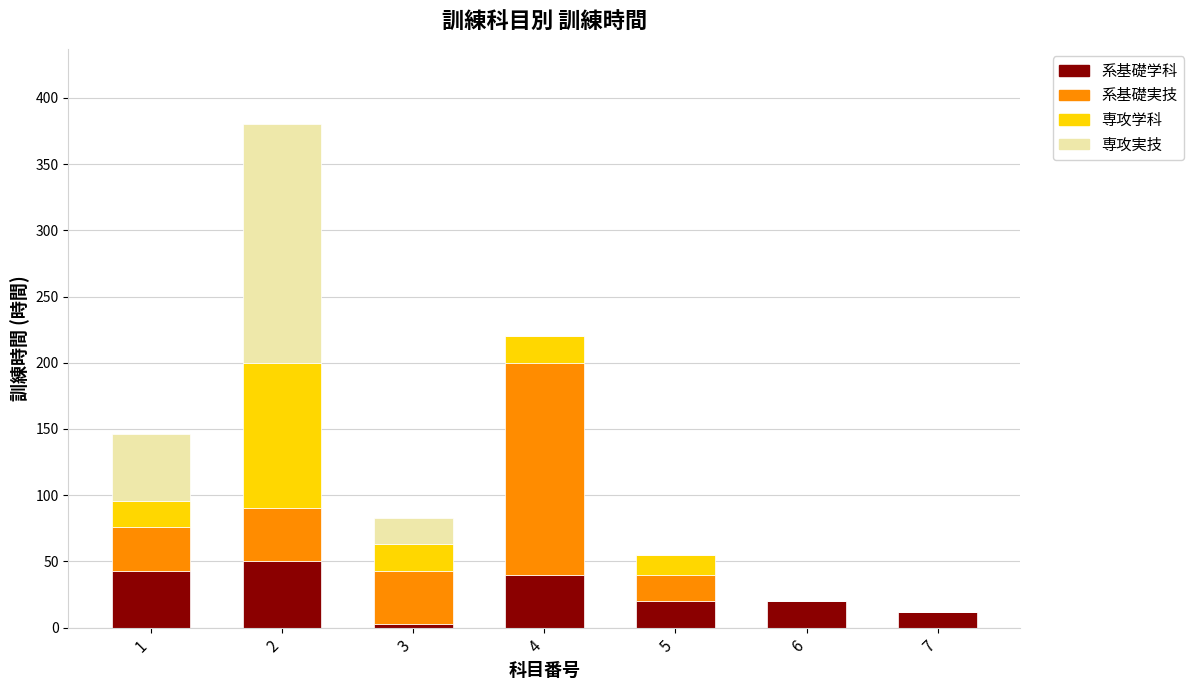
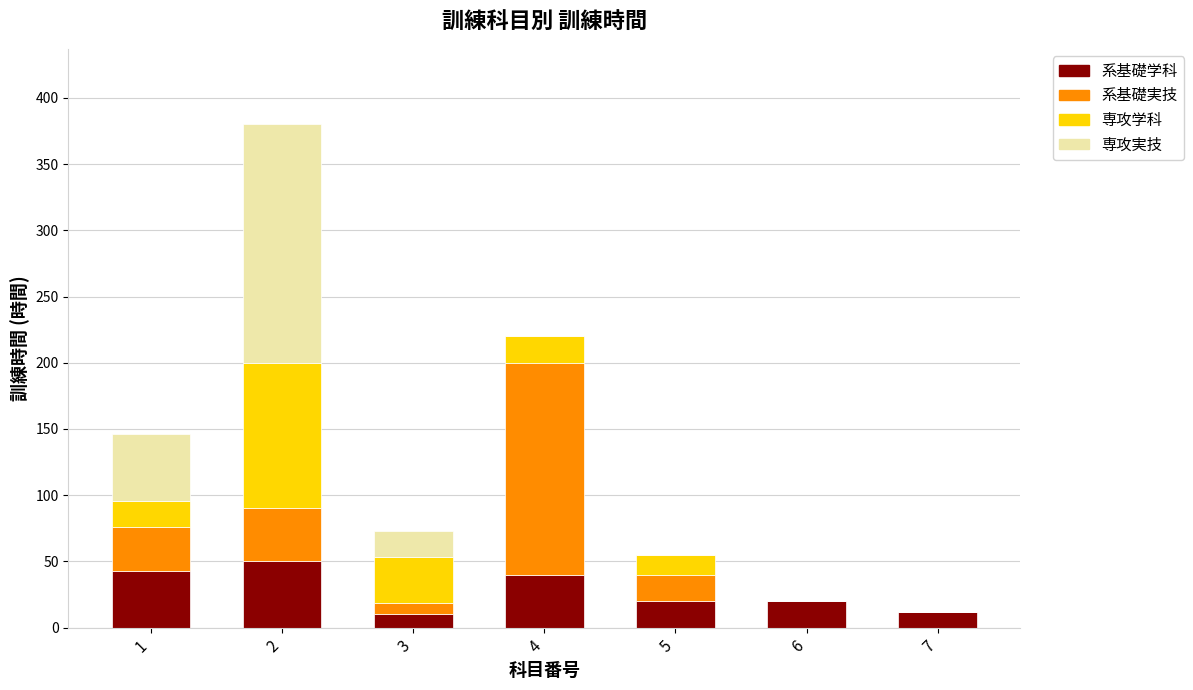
  {
    "系基礎学科": {
      "1": 43,
      "2": 50,
-     "3": 3,
+     "3": 10,
      "4": 40,
      "5": 20,
      "6": 20,
      "7": 12
    },
    "系基礎実技": {
      "1": 33,
      "2": 40,
-     "3": 40,
+     "3": 9,
      "4": 160,
      "5": 20,
      "6": 0,
      "7": 0
    },
    "専攻学科": {
      "1": 20,
      "2": 110,
-     "3": 20,
+     "3": 34,
      "4": 20,
      "5": 15,
      "6": 0,
      "7": 0
    },
    "専攻実技": {
      "1": 50,
      "2": 180,
      "3": 20,
      "4": 0,
      "5": 0,
      "6": 0,
      "7": 0
    }
  }
